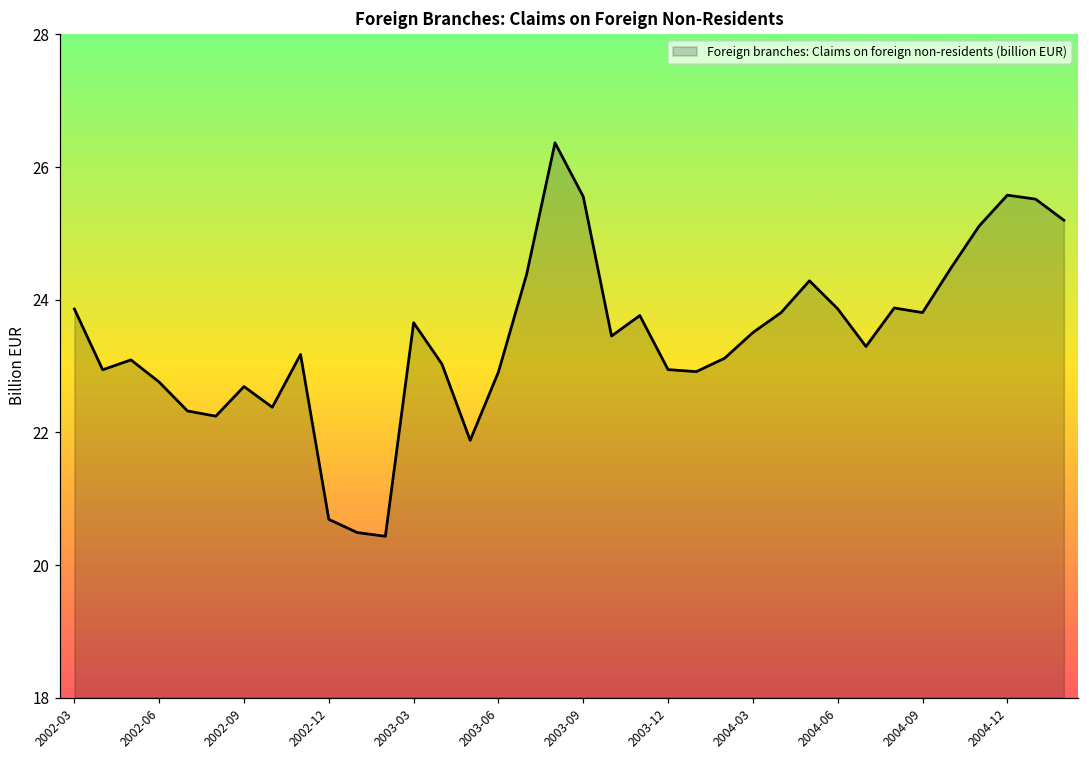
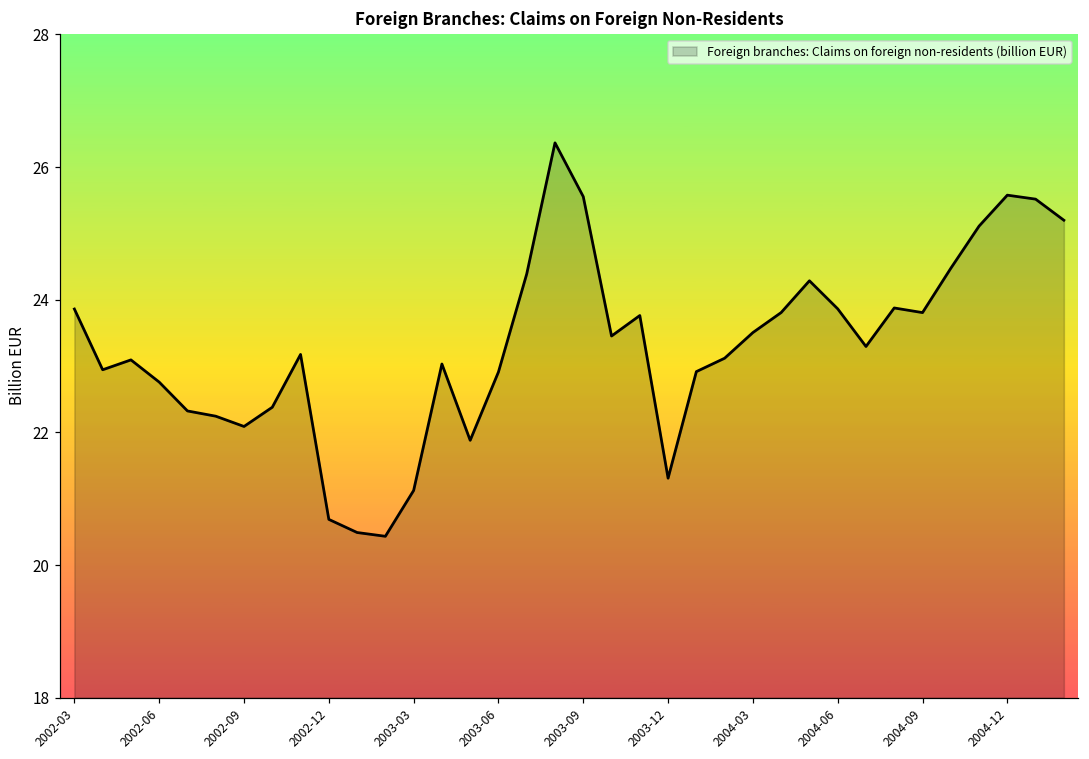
  {
    "2002-03": 23.9,
    "2002-06": 22.8,
-   "2002-09": 22.7,
+   "2002-09": 22.1,
    "2002-12": 20.7,
-   "2003-03": 23.7,
+   "2003-03": 21.1,
    "2003-06": 22.9,
    "2003-09": 25.6,
-   "2003-12": 22.9,
+   "2003-12": 21.3,
    "2004-03": 23.5,
    "2004-06": 23.9,
    "2004-09": 23.8,
    "2004-12": 25.6
  }
